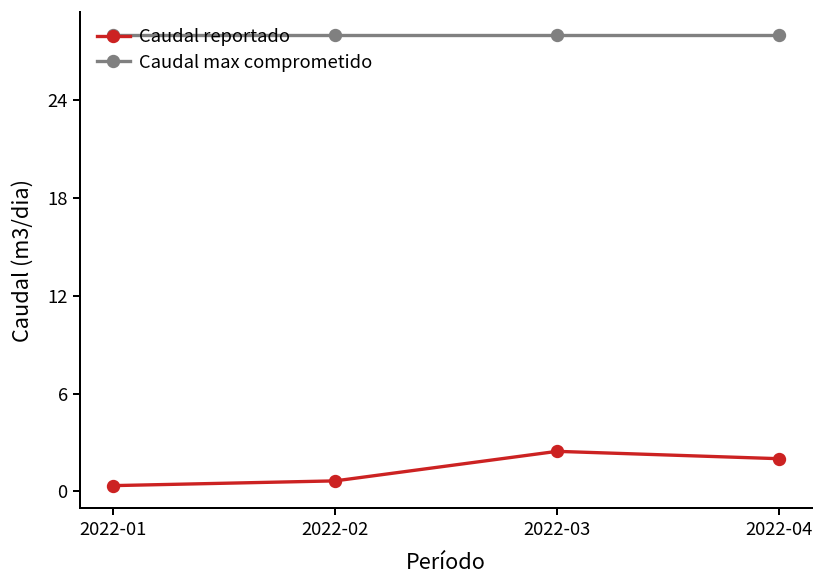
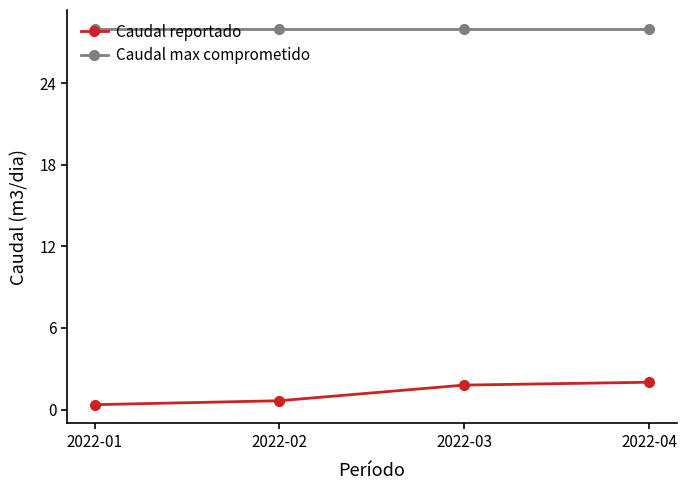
  {
    "Caudal reportado": {
      "2022-01": 0.4,
      "2022-02": 0.7,
-     "2022-03": 2.5,
+     "2022-03": 1.8,
      "2022-04": 2.0
    },
    "Caudal max comprometido": {
      "2022-01": 28.0,
      "2022-02": 28.0,
      "2022-03": 28.0,
      "2022-04": 28.0
    }
  }
